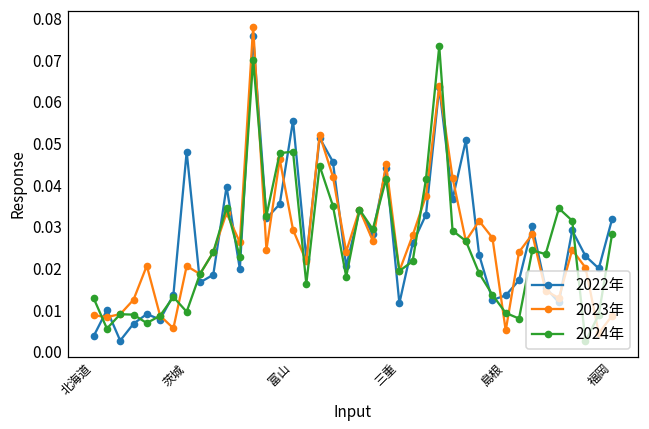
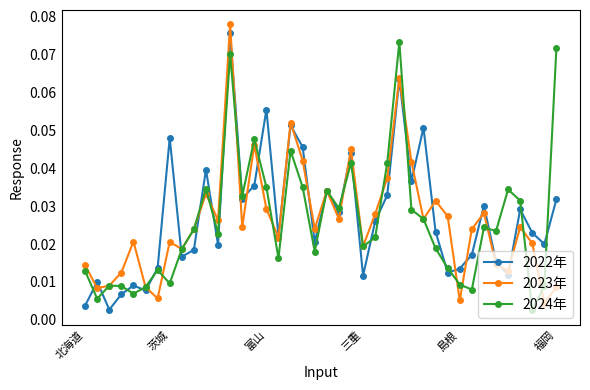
  {
    "2022年": {
      "北海道": 0.004,
      "茨城": 0.048,
      "富山": 0.056,
      "三重": 0.012,
      "島根": 0.014,
      "福岡": 0.032
    },
    "2023年": {
-     "北海道": 0.009,
+     "北海道": 0.014,
      "茨城": 0.021,
      "富山": 0.029,
      "島根": 0.005
    },
    "2024年": {
      "北海道": 0.013,
      "茨城": 0.010,
-     "富山": 0.048,
+     "富山": 0.035,
      "島根": 0.009,
-     "福岡": 0.028
+     "福岡": 0.072
    }
  }
